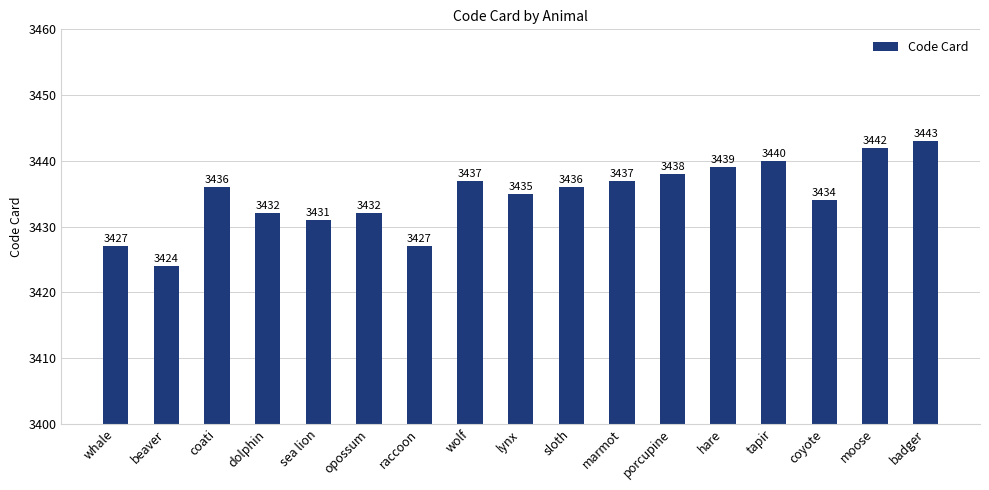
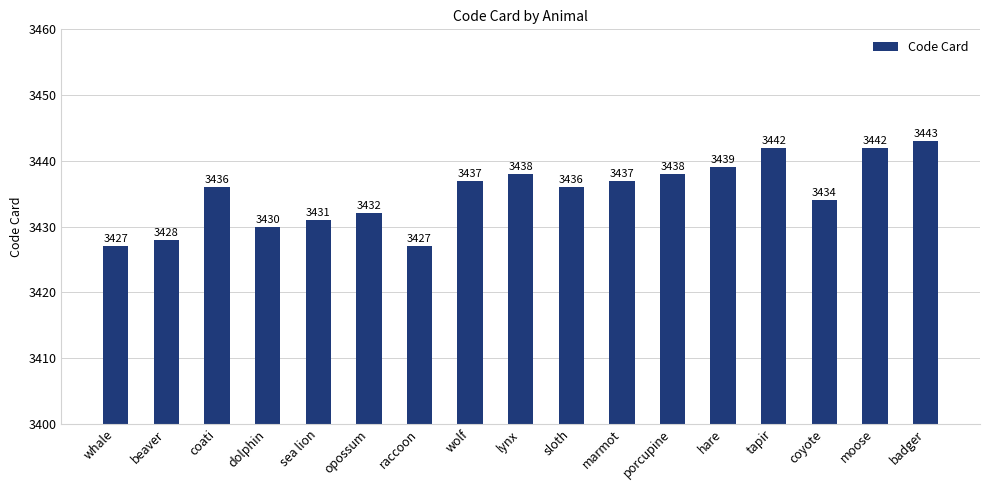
  {
    "whale": 3427,
-   "beaver": 3424,
+   "beaver": 3428,
    "coati": 3436,
-   "dolphin": 3432,
+   "dolphin": 3430,
    "sea lion": 3431,
    "opossum": 3432,
    "raccoon": 3427,
    "wolf": 3437,
-   "lynx": 3435,
+   "lynx": 3438,
    "sloth": 3436,
    "marmot": 3437,
    "porcupine": 3438,
    "hare": 3439,
-   "tapir": 3440,
+   "tapir": 3442,
    "coyote": 3434,
    "moose": 3442,
    "badger": 3443
  }
